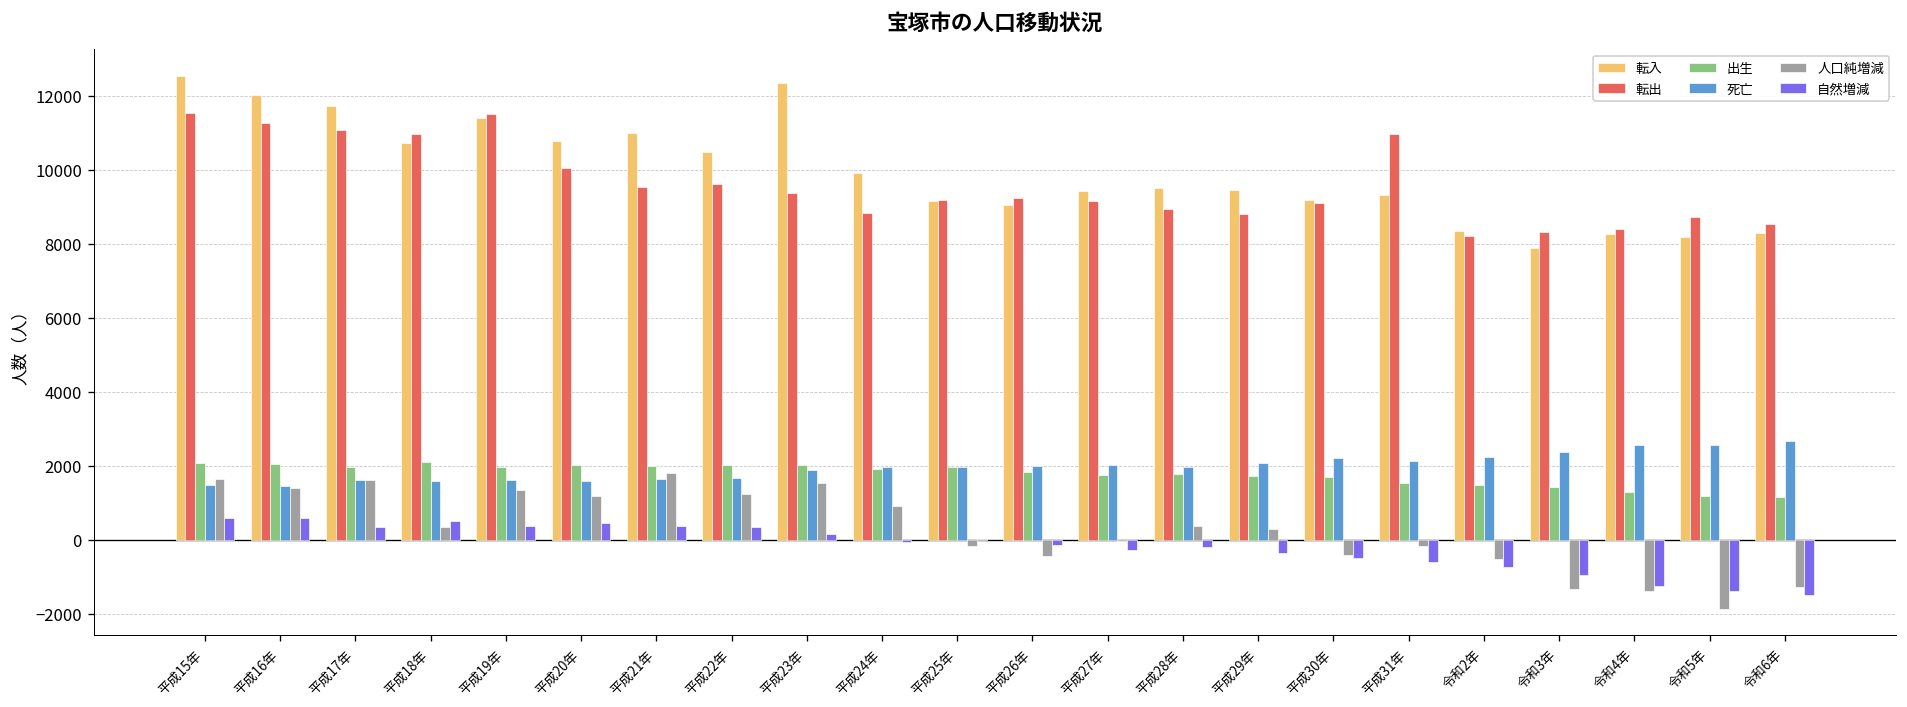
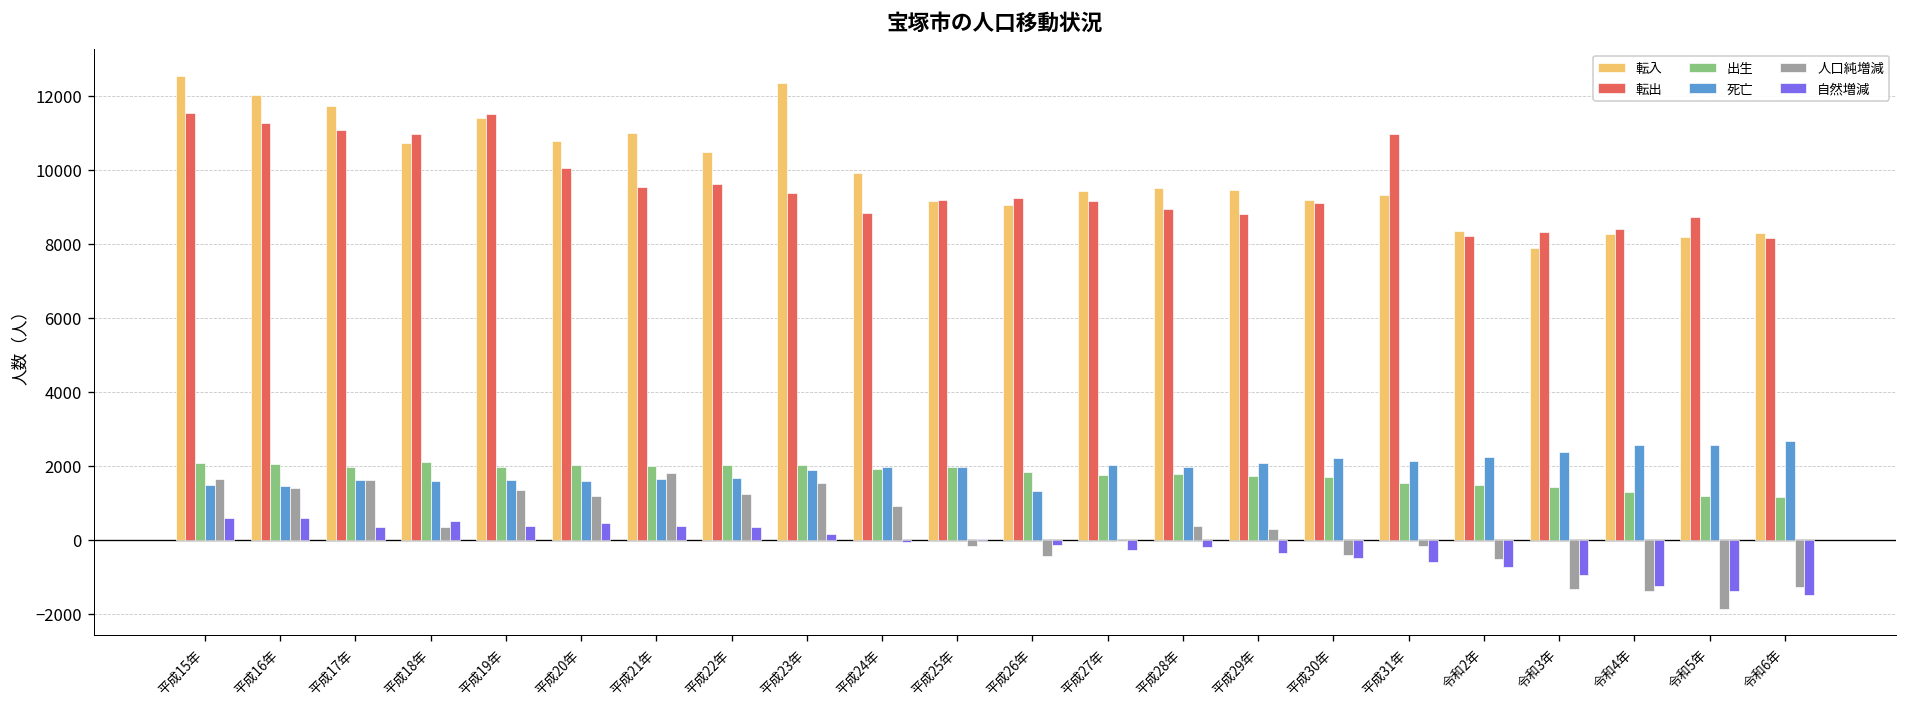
  {
    "転入": {
      "平成15年": 12500,
      "平成16年": 12000,
      "平成17年": 11700,
      "平成18年": 10700,
      "平成19年": 11400,
      "平成20年": 10800,
      "平成21年": 11000,
      "平成22年": 10500,
      "平成23年": 12300,
      "平成24年": 9900,
      "平成25年": 9200,
      "平成26年": 9100,
      "平成27年": 9400,
      "平成28年": 9500,
      "平成29年": 9400,
      "平成30年": 9200,
      "平成31年": 9300,
      "令和2年": 8400,
      "令和3年": 7900,
      "令和4年": 8200,
      "令和5年": 8200,
      "令和6年": 8300
    },
    "転出": {
      "平成15年": 11500,
      "平成16年": 11300,
      "平成17年": 11100,
      "平成18年": 11000,
      "平成19年": 11500,
      "平成20年": 10100,
      "平成21年": 9500,
      "平成22年": 9600,
      "平成23年": 9400,
      "平成24年": 8800,
      "平成25年": 9200,
      "平成26年": 9200,
      "平成27年": 9100,
      "平成28年": 8900,
      "平成29年": 8800,
      "平成30年": 9100,
      "平成31年": 11000,
      "令和2年": 8200,
      "令和3年": 8300,
      "令和4年": 8400,
      "令和5年": 8700,
-     "令和6年": 8500
+     "令和6年": 8100
    },
    "死亡": {
      "平成15年": 1500,
      "平成16年": 1500,
      "平成17年": 1600,
      "平成18年": 1600,
      "平成19年": 1600,
      "平成20年": 1600,
      "平成21年": 1600,
      "平成22年": 1700,
      "平成23年": 1900,
      "平成24年": 2000,
      "平成25年": 2000,
-     "平成26年": 2000,
+     "平成26年": 1300,
      "平成27年": 2000,
      "平成28年": 2000,
      "平成29年": 2100,
      "平成30年": 2200,
      "平成31年": 2100,
      "令和2年": 2200,
      "令和3年": 2400,
      "令和4年": 2500,
      "令和5年": 2600,
      "令和6年": 2700
    },
    "自然増減": {
      "平成15年": 600,
      "平成16年": 600,
      "平成17年": 400,
      "平成18年": 500,
      "平成19年": 400,
      "平成20年": 400,
      "平成21年": 400,
      "平成22年": 300,
      "平成23年": 100,
      "平成26年": -100,
      "平成27年": -300,
      "平成28年": -200,
      "平成29年": -400,
      "平成30年": -500,
      "平成31年": -600,
      "令和2年": -800,
      "令和3年": -900,
      "令和4年": -1300,
      "令和5年": -1400,
      "令和6年": -1500
    }
  }
